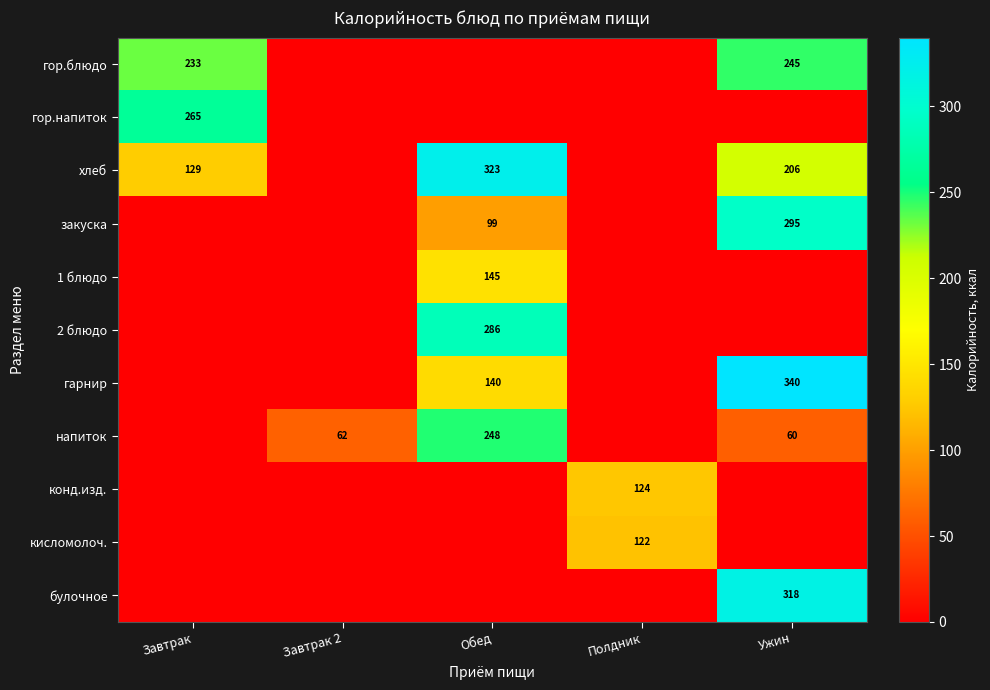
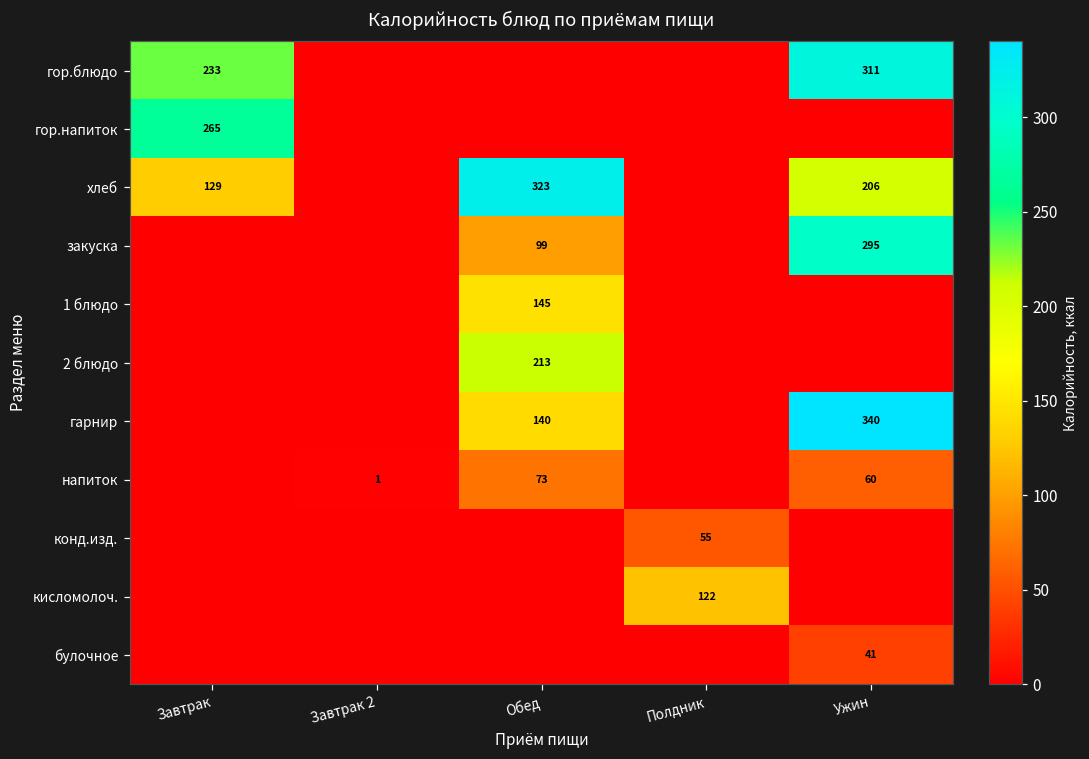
  {
    "гор.блюдо": {
      "Завтрак": 233,
-     "Ужин": 245
+     "Ужин": 311
    },
    "гор.напиток": {
      "Завтрак": 265
    },
    "хлеб": {
      "Завтрак": 129,
      "Обед": 323,
      "Ужин": 206
    },
    "закуска": {
      "Обед": 99,
      "Ужин": 295
    },
    "1 блюдо": {
      "Обед": 145
    },
    "2 блюдо": {
-     "Обед": 286
+     "Обед": 213
    },
    "гарнир": {
      "Обед": 140,
      "Ужин": 340
    },
    "напиток": {
-     "Завтрак 2": 62,
-     "Обед": 248,
+     "Завтрак 2": 1,
+     "Обед": 73,
      "Ужин": 60
    },
    "конд.изд.": {
-     "Полдник": 124
+     "Полдник": 55
    },
    "кисломолоч.": {
      "Полдник": 122
    },
    "булочное": {
-     "Ужин": 318
+     "Ужин": 41
    }
  }
